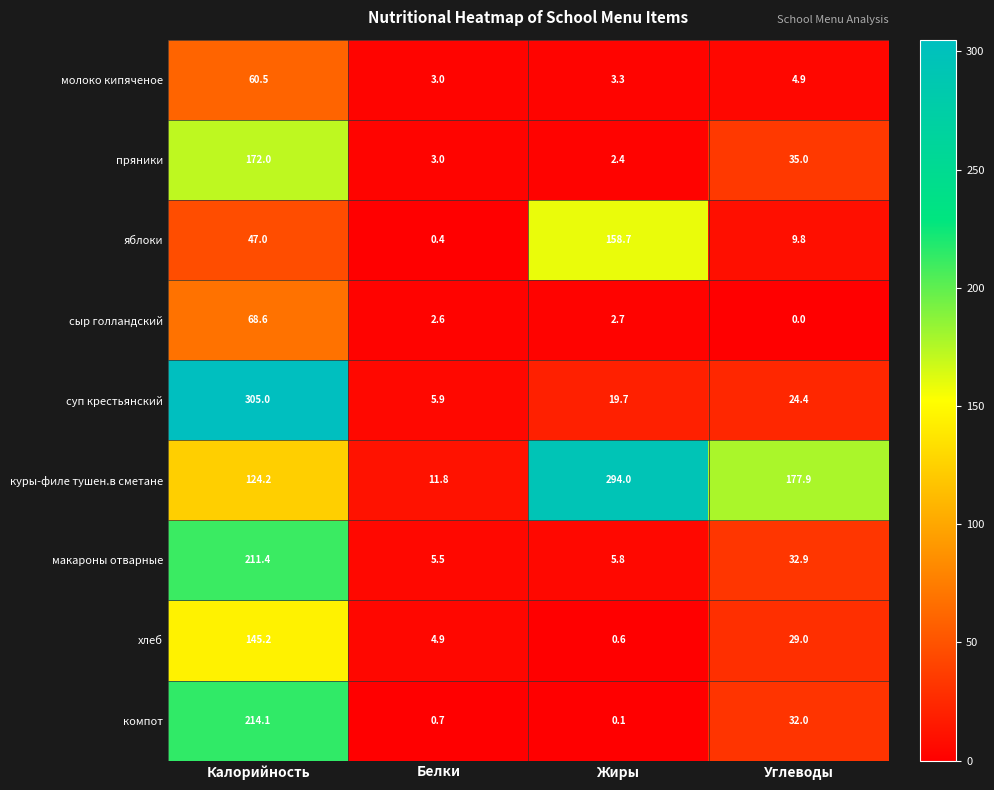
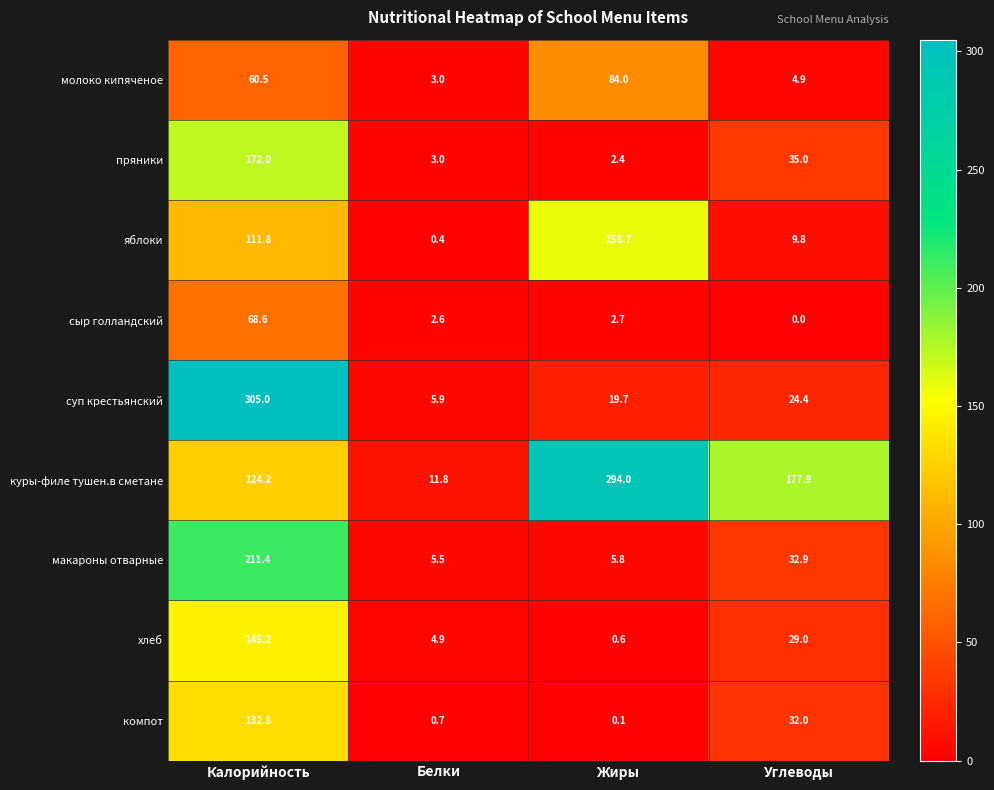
  {
    "молоко кипяченое": {
      "Калорийность": 60.5,
      "Белки": 3.0,
-     "Жиры": 3.3,
+     "Жиры": 84.0,
      "Углеводы": 4.9
    },
    "пряники": {
      "Калорийность": 172.0,
      "Белки": 3.0,
      "Жиры": 2.4,
      "Углеводы": 35.0
    },
    "яблоки": {
-     "Калорийность": 47.0,
+     "Калорийность": 111.8,
      "Белки": 0.4,
      "Жиры": 158.7,
      "Углеводы": 9.8
    },
    "сыр голландский": {
      "Калорийность": 68.6,
      "Белки": 2.6,
      "Жиры": 2.7,
      "Углеводы": 0.0
    },
    "суп крестьянский": {
      "Калорийность": 305.0,
      "Белки": 5.9,
      "Жиры": 19.7,
      "Углеводы": 24.4
    },
    "куры-филе тушен.в сметане": {
      "Калорийность": 124.2,
      "Белки": 11.8,
      "Жиры": 294.0,
      "Углеводы": 177.9
    },
    "макароны отварные": {
      "Калорийность": 211.4,
      "Белки": 5.5,
      "Жиры": 5.8,
      "Углеводы": 32.9
    },
    "хлеб": {
      "Калорийность": 145.2,
      "Белки": 4.9,
      "Жиры": 0.6,
      "Углеводы": 29.0
    },
    "компот": {
-     "Калорийность": 214.1,
+     "Калорийность": 132.8,
      "Белки": 0.7,
      "Жиры": 0.1,
      "Углеводы": 32.0
    }
  }
